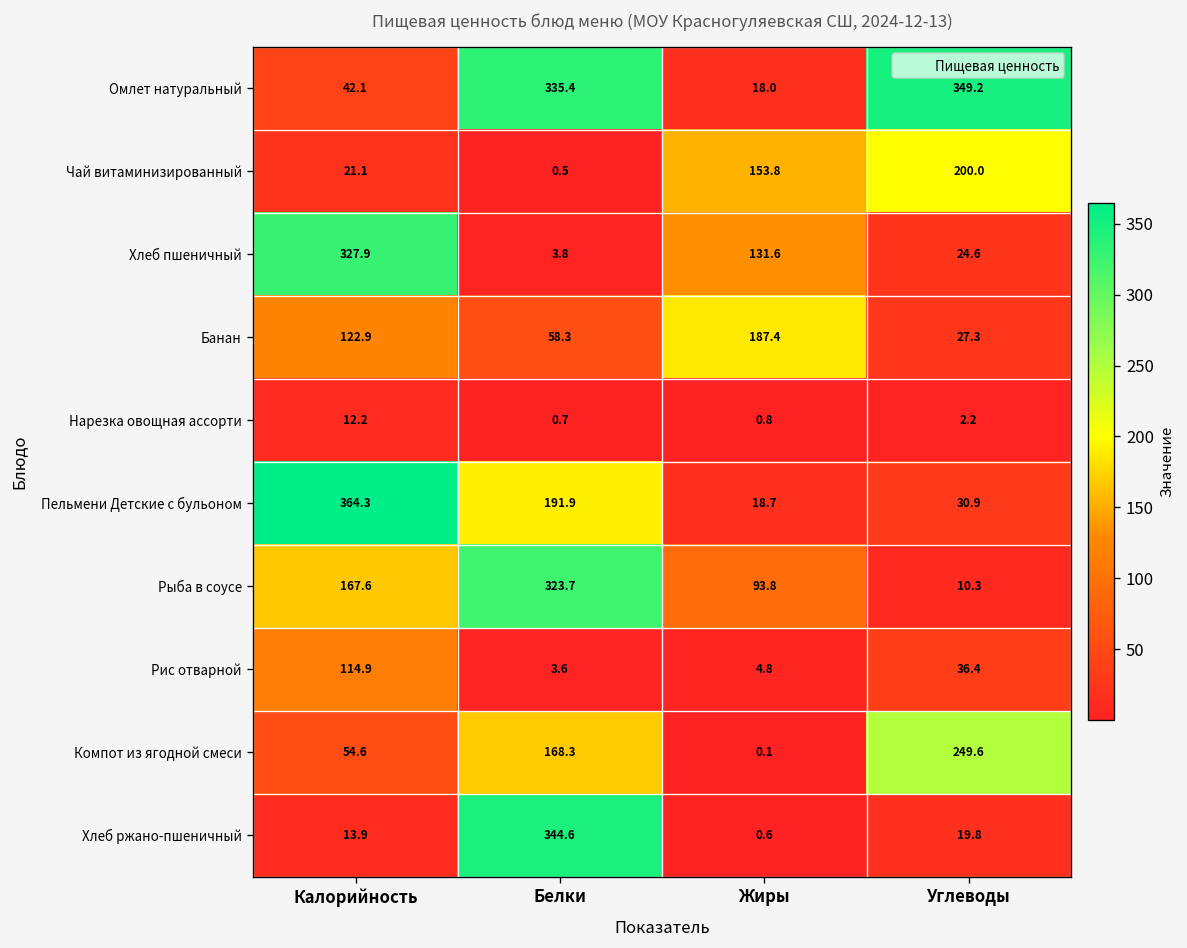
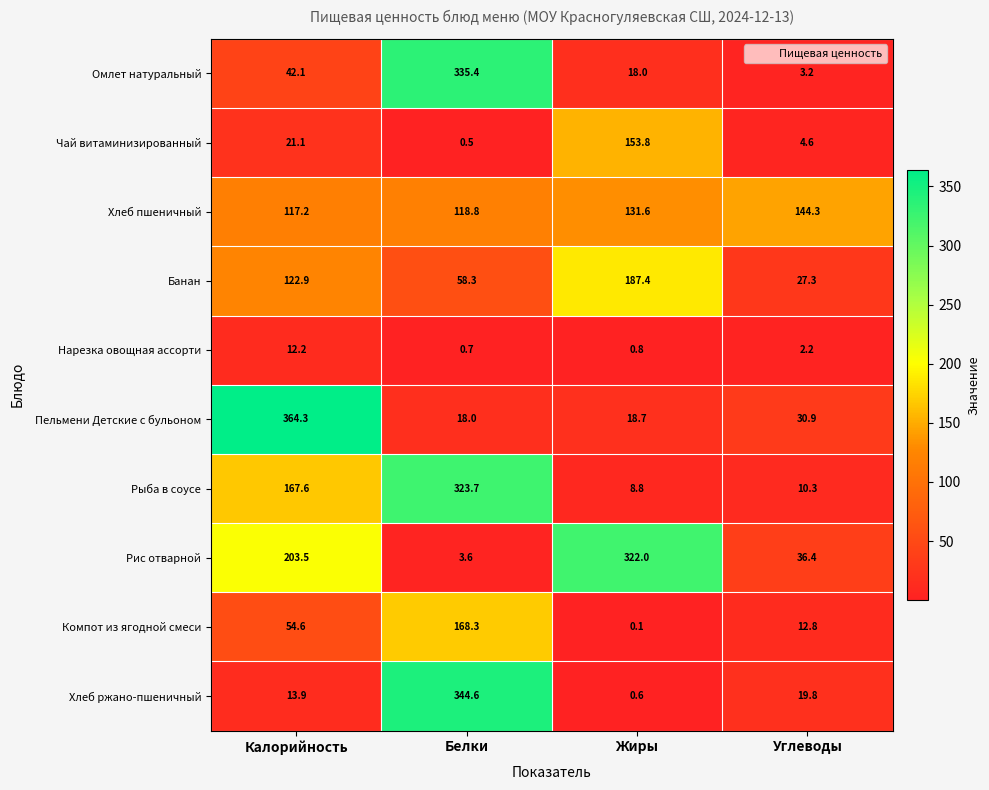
  {
    "Омлет натуральный": {
      "Калорийность": 42.1,
      "Белки": 335.4,
      "Жиры": 18.0,
-     "Углеводы": 349.2
+     "Углеводы": 3.2
    },
    "Чай витаминизированный": {
      "Калорийность": 21.1,
      "Белки": 0.5,
      "Жиры": 153.8,
-     "Углеводы": 200.0
+     "Углеводы": 4.6
    },
    "Хлеб пшеничный": {
-     "Калорийность": 327.9,
-     "Белки": 3.8,
+     "Калорийность": 117.2,
+     "Белки": 118.8,
      "Жиры": 131.6,
-     "Углеводы": 24.6
+     "Углеводы": 144.3
    },
    "Банан": {
      "Калорийность": 122.9,
      "Белки": 58.3,
      "Жиры": 187.4,
      "Углеводы": 27.3
    },
    "Нарезка овощная ассорти": {
      "Калорийность": 12.2,
      "Белки": 0.7,
      "Жиры": 0.8,
      "Углеводы": 2.2
    },
    "Пельмени Детские с бульоном": {
      "Калорийность": 364.3,
-     "Белки": 191.9,
+     "Белки": 18.0,
      "Жиры": 18.7,
      "Углеводы": 30.9
    },
    "Рыба в соусе": {
      "Калорийность": 167.6,
      "Белки": 323.7,
-     "Жиры": 93.8,
+     "Жиры": 8.8,
      "Углеводы": 10.3
    },
    "Рис отварной": {
-     "Калорийность": 114.9,
+     "Калорийность": 203.5,
      "Белки": 3.6,
-     "Жиры": 4.8,
+     "Жиры": 322.0,
      "Углеводы": 36.4
    },
    "Компот из ягодной смеси": {
      "Калорийность": 54.6,
      "Белки": 168.3,
      "Жиры": 0.1,
-     "Углеводы": 249.6
+     "Углеводы": 12.8
    },
    "Хлеб ржано-пшеничный": {
      "Калорийность": 13.9,
      "Белки": 344.6,
      "Жиры": 0.6,
      "Углеводы": 19.8
    }
  }
